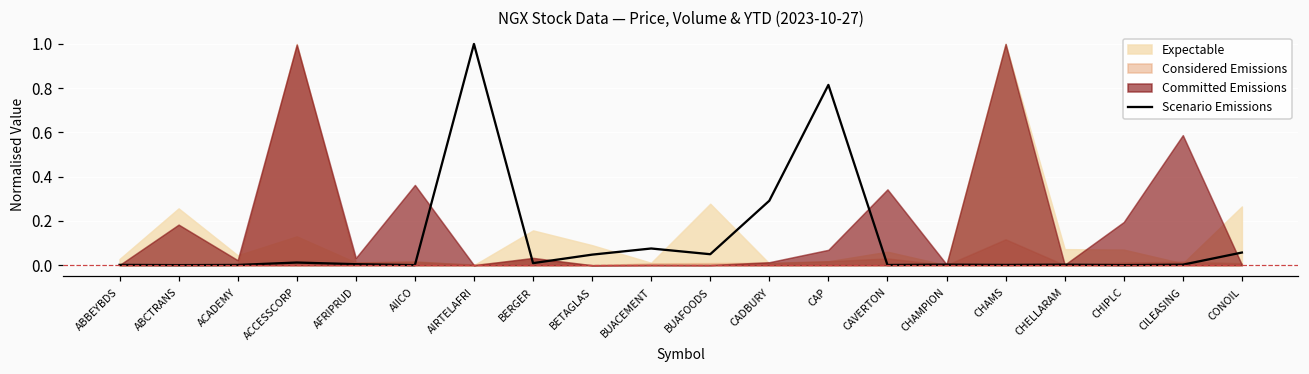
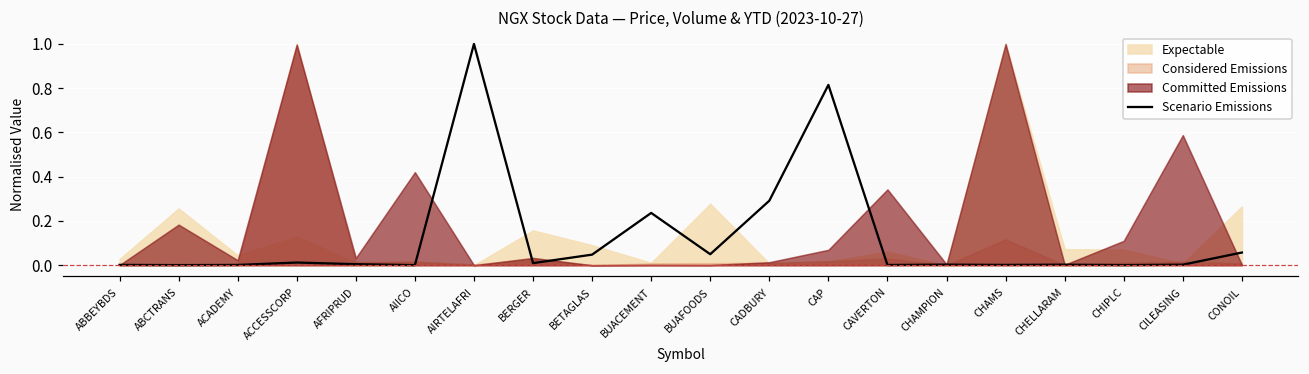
  {
    "Scenario Emissions": {
      "ACCESSCORP": 0.01,
      "AIICO": 0.00,
      "AIRTELAFRI": 1.00,
      "BERGER": 0.01,
      "BETAGLAS": 0.05,
-     "BUACEMENT": 0.08,
+     "BUACEMENT": 0.24,
      "BUAFOODS": 0.05,
      "CADBURY": 0.29,
      "CAP": 0.81,
      "CAVERTON": 0.00,
      "CHAMS": 0.00,
      "CONOIL": 0.06
    },
    "Committed Emissions": {
      "ABCTRANS": 0.18,
      "ACADEMY": 0.02,
      "AFRIPRUD": 0.03,
-     "AIICO": 0.36,
+     "AIICO": 0.42,
      "CAP": 0.07,
      "CAVERTON": 0.34,
-     "CHIPLC": 0.20,
+     "CHIPLC": 0.11,
      "CILEASING": 0.59
    }
  }
